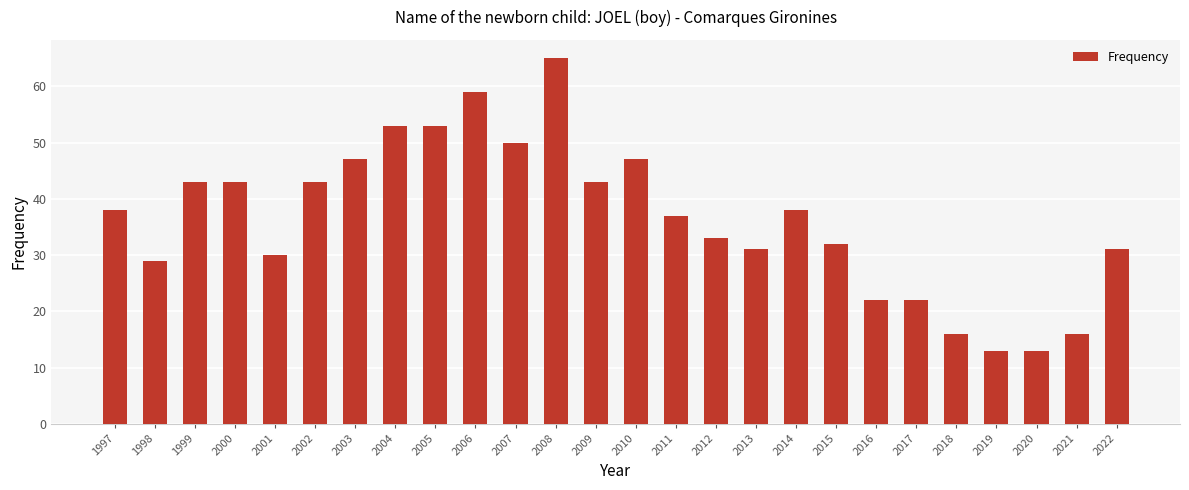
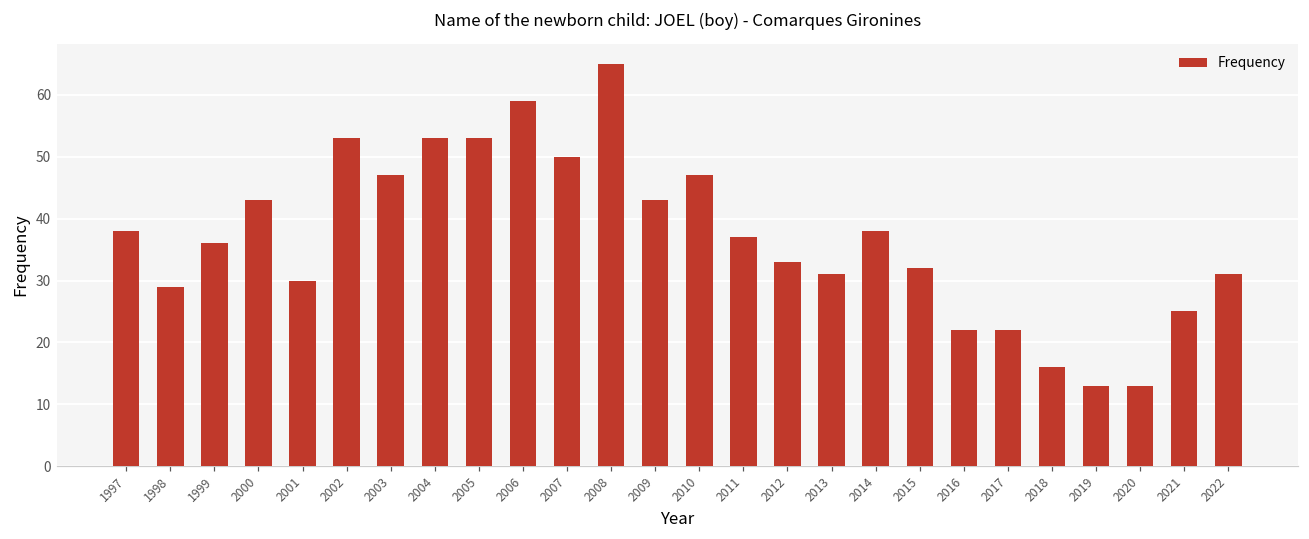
  {
    "1997": 38,
    "1998": 29,
-   "1999": 43,
+   "1999": 36,
    "2000": 43,
    "2001": 30,
-   "2002": 43,
+   "2002": 53,
    "2003": 47,
    "2004": 53,
    "2005": 53,
    "2006": 59,
    "2007": 50,
    "2008": 65,
    "2009": 43,
    "2010": 47,
    "2011": 37,
    "2012": 33,
    "2013": 31,
    "2014": 38,
    "2015": 32,
    "2016": 22,
    "2017": 22,
    "2018": 16,
    "2019": 13,
    "2020": 13,
-   "2021": 16,
+   "2021": 25,
    "2022": 31
  }
